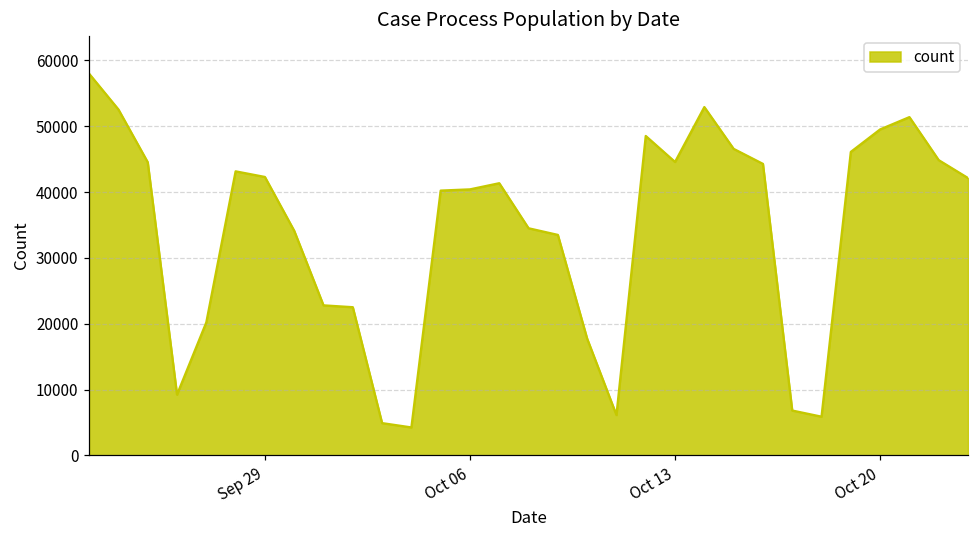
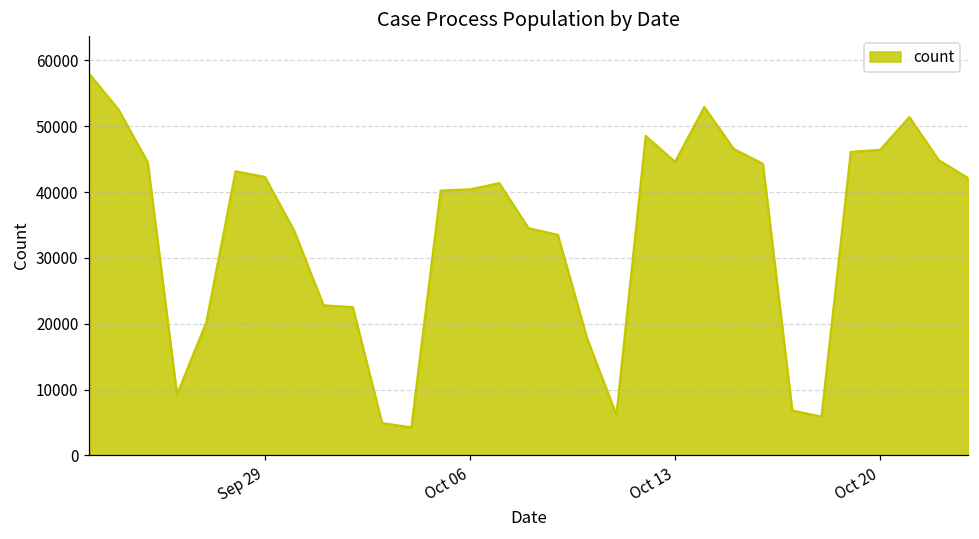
  {
    "Sep 29": 42000,
    "Oct 06": 40000,
    "Oct 13": 45000,
-   "Oct 20": 50000
+   "Oct 20": 46000
  }
